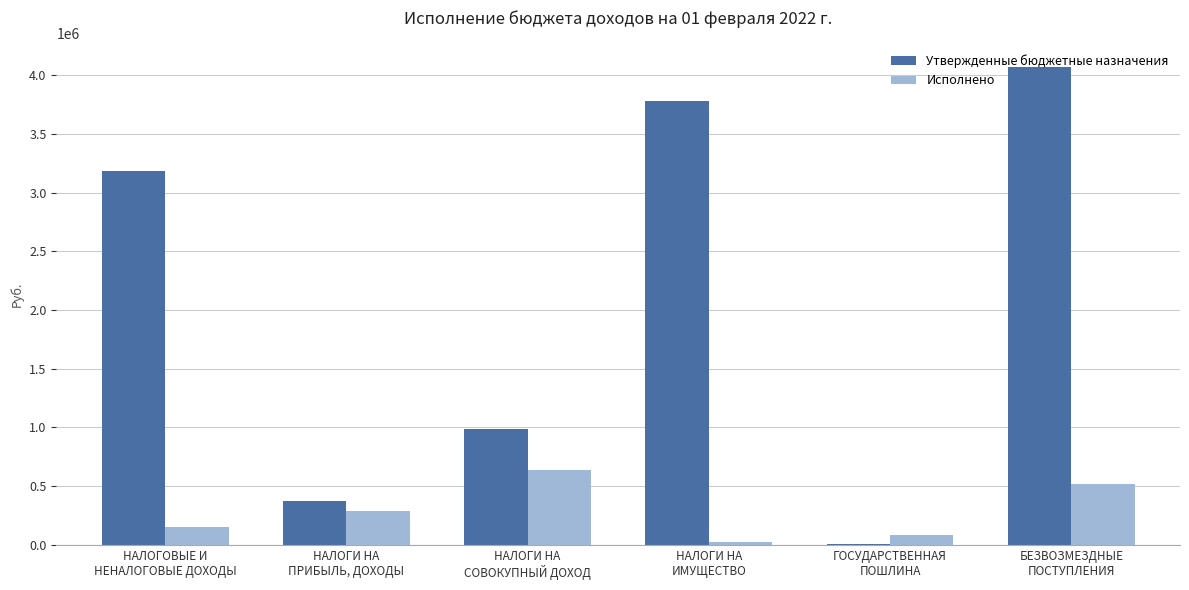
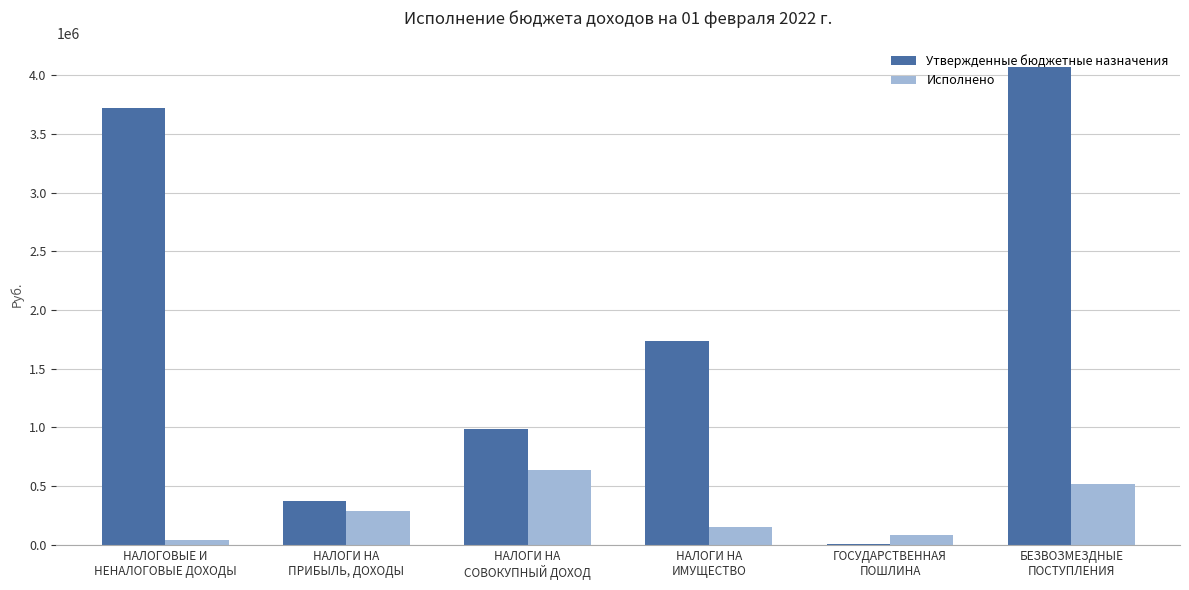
  {
    "Утвержденные бюджетные назначения": {
-     "НАЛОГОВЫЕ И НЕНАЛОГОВЫЕ ДОХОДЫ": 3180000,
+     "НАЛОГОВЫЕ И НЕНАЛОГОВЫЕ ДОХОДЫ": 3720000,
      "НАЛОГИ НА ПРИБЫЛЬ, ДОХОДЫ": 370000,
      "НАЛОГИ НА СОВОКУПНЫЙ ДОХОД": 990000,
-     "НАЛОГИ НА ИМУЩЕСТВО": 3780000,
+     "НАЛОГИ НА ИМУЩЕСТВО": 1740000,
      "БЕЗВОЗМЕЗДНЫЕ ПОСТУПЛЕНИЯ": 4070000
    },
    "Исполнено": {
-     "НАЛОГОВЫЕ И НЕНАЛОГОВЫЕ ДОХОДЫ": 150000,
+     "НАЛОГОВЫЕ И НЕНАЛОГОВЫЕ ДОХОДЫ": 40000,
      "НАЛОГИ НА ПРИБЫЛЬ, ДОХОДЫ": 290000,
      "НАЛОГИ НА СОВОКУПНЫЙ ДОХОД": 640000,
-     "НАЛОГИ НА ИМУЩЕСТВО": 30000,
+     "НАЛОГИ НА ИМУЩЕСТВО": 150000,
      "ГОСУДАРСТВЕННАЯ ПОШЛИНА": 90000,
      "БЕЗВОЗМЕЗДНЫЕ ПОСТУПЛЕНИЯ": 520000
    }
  }
